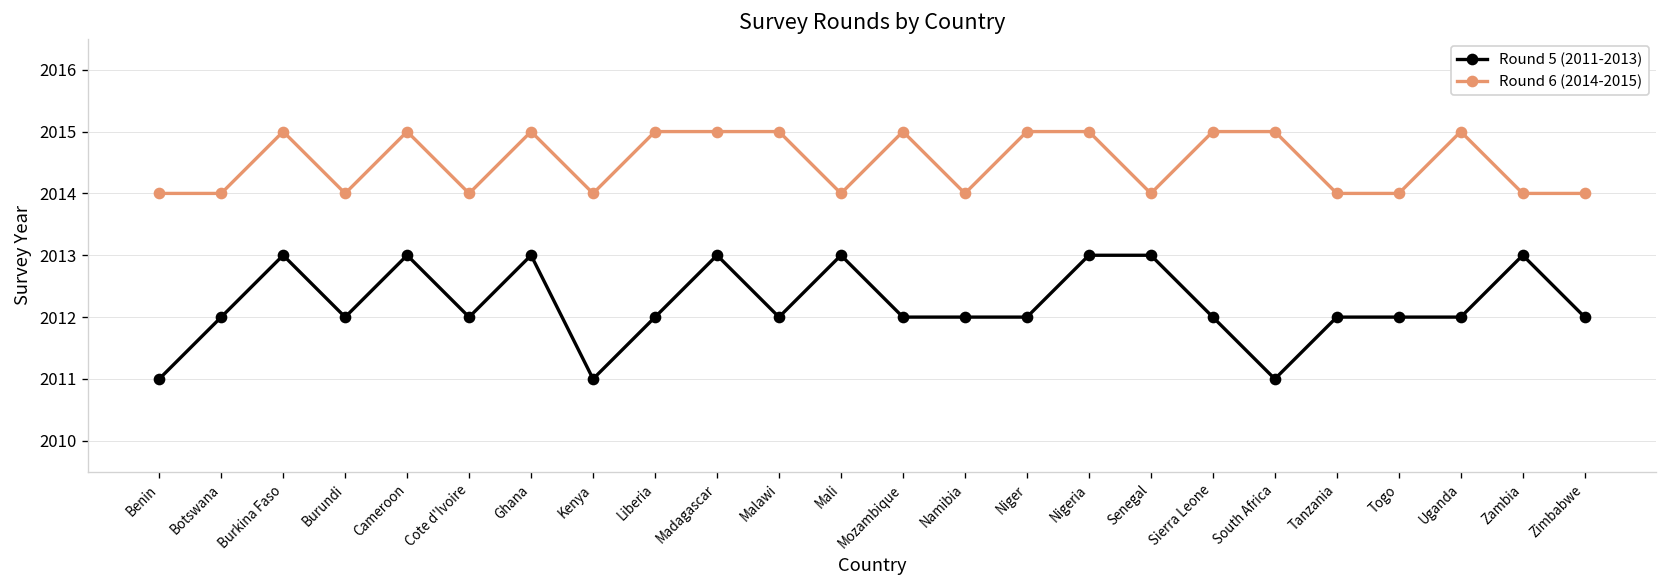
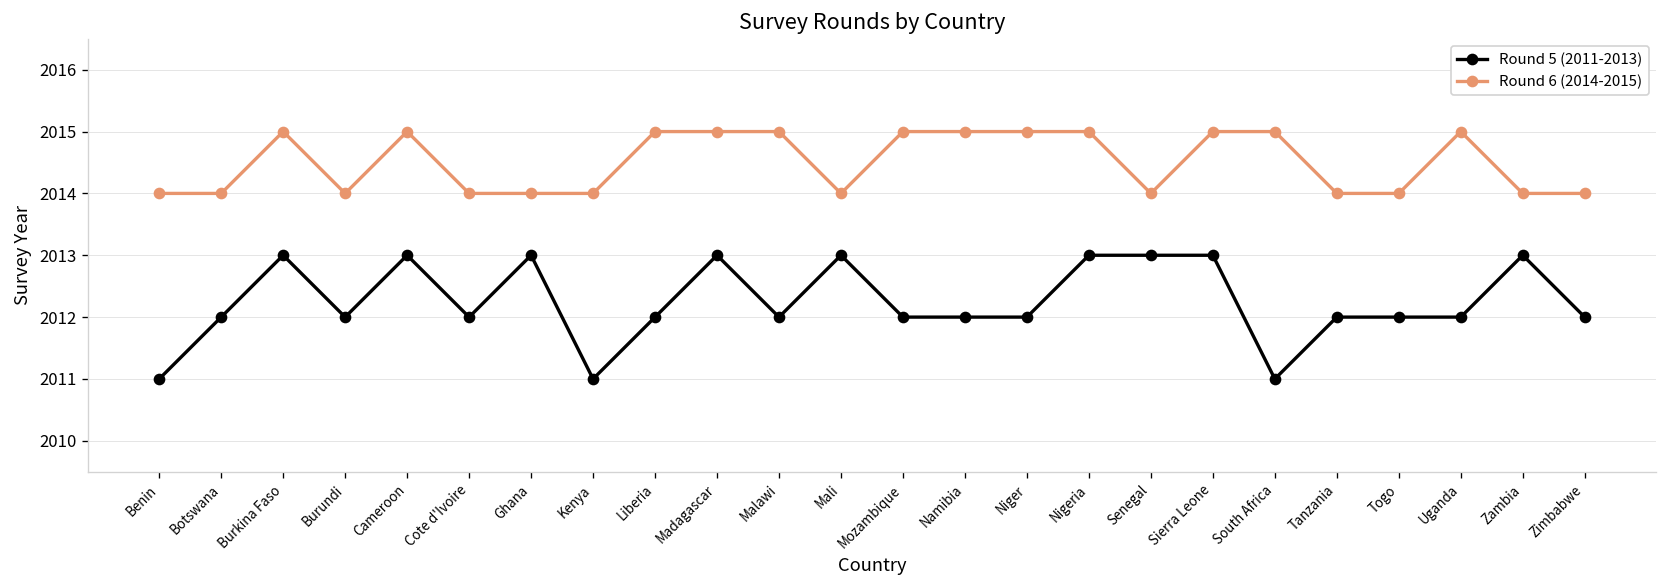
  {
    "Round 5 (2011-2013)": {
      "Benin": 2011,
      "Botswana": 2012,
      "Burkina Faso": 2013,
      "Burundi": 2012,
      "Cameroon": 2013,
      "Cote d'Ivoire": 2012,
      "Ghana": 2013,
      "Kenya": 2011,
      "Liberia": 2012,
      "Madagascar": 2013,
      "Malawi": 2012,
      "Mali": 2013,
      "Mozambique": 2012,
      "Namibia": 2012,
      "Niger": 2012,
      "Nigeria": 2013,
      "Senegal": 2013,
-     "Sierra Leone": 2012,
+     "Sierra Leone": 2013,
      "South Africa": 2011,
      "Tanzania": 2012,
      "Togo": 2012,
      "Uganda": 2012,
      "Zambia": 2013,
      "Zimbabwe": 2012
    },
    "Round 6 (2014-2015)": {
      "Benin": 2014,
      "Botswana": 2014,
      "Burkina Faso": 2015,
      "Burundi": 2014,
      "Cameroon": 2015,
      "Cote d'Ivoire": 2014,
-     "Ghana": 2015,
+     "Ghana": 2014,
      "Kenya": 2014,
      "Liberia": 2015,
      "Madagascar": 2015,
      "Malawi": 2015,
      "Mali": 2014,
      "Mozambique": 2015,
-     "Namibia": 2014,
+     "Namibia": 2015,
      "Niger": 2015,
      "Nigeria": 2015,
      "Senegal": 2014,
      "Sierra Leone": 2015,
      "South Africa": 2015,
      "Tanzania": 2014,
      "Togo": 2014,
      "Uganda": 2015,
      "Zambia": 2014,
      "Zimbabwe": 2014
    }
  }
